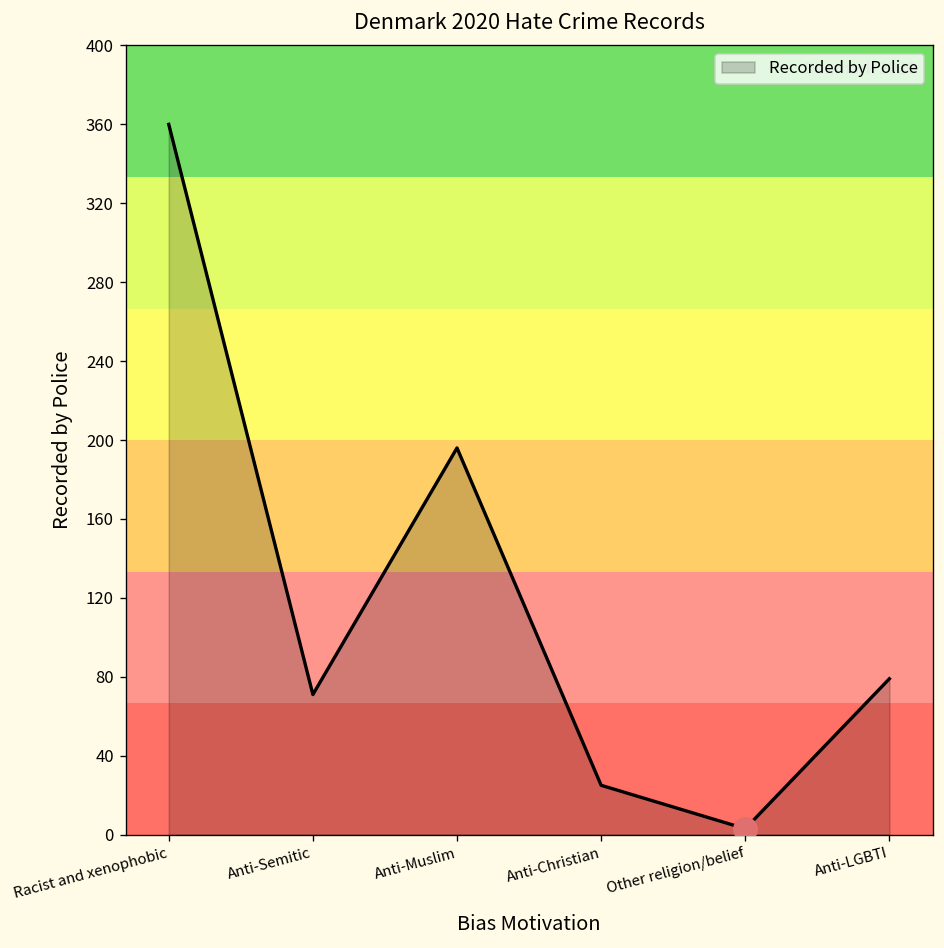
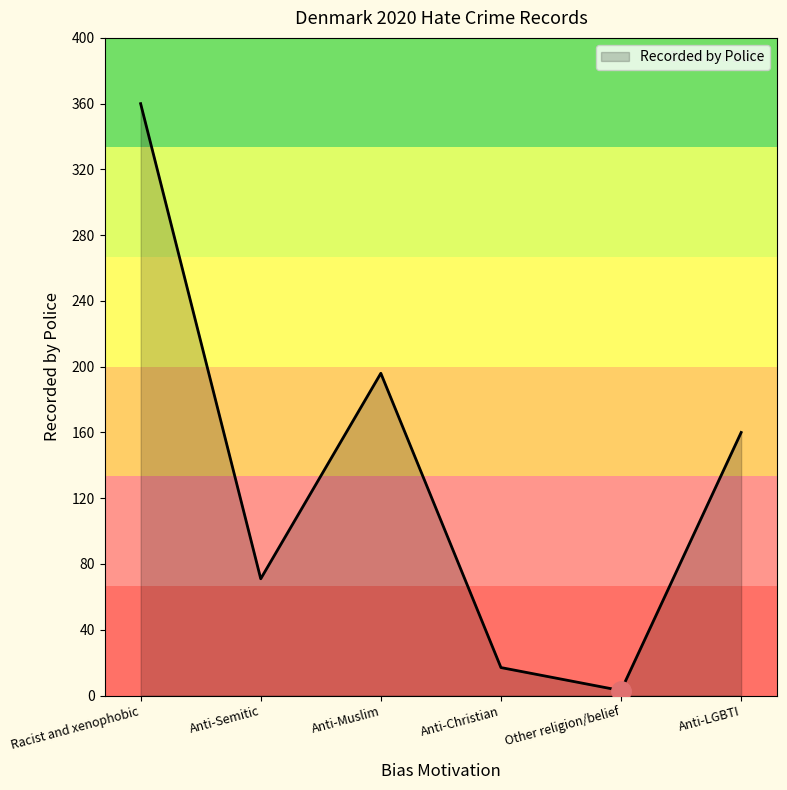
  {
    "Recorded by Police": {
      "Racist and xenophobic": 360,
      "Anti-Semitic": 71,
      "Anti-Muslim": 196,
-     "Anti-Christian": 25,
-     "Anti-LGBTI": 79
+     "Anti-Christian": 17,
+     "Anti-LGBTI": 160
    }
  }
